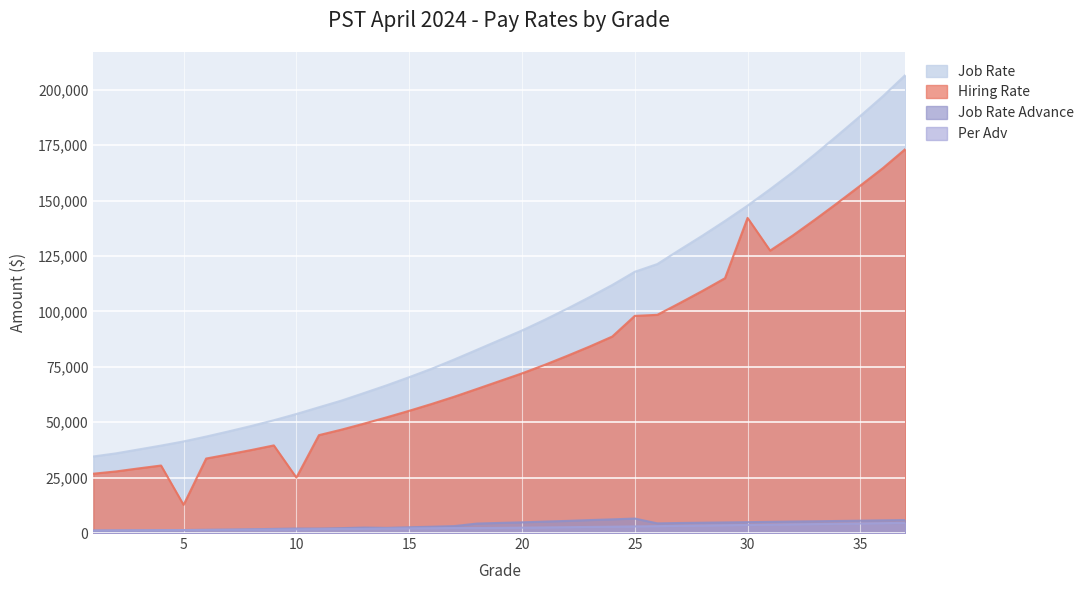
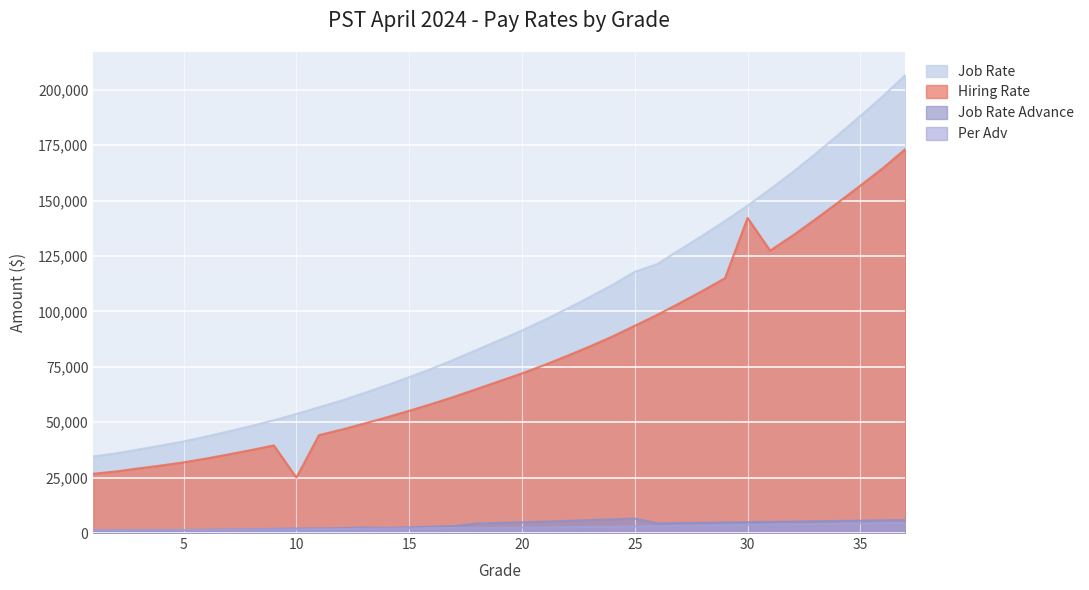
  {
    "Hiring Rate": {
-     "5": "13,000",
+     "5": "32,000",
      "10": "25,000",
      "15": "55,000",
      "20": "72,000",
-     "25": "98,000",
+     "25": "94,000",
      "30": "142,000",
      "35": "157,000"
    }
  }
